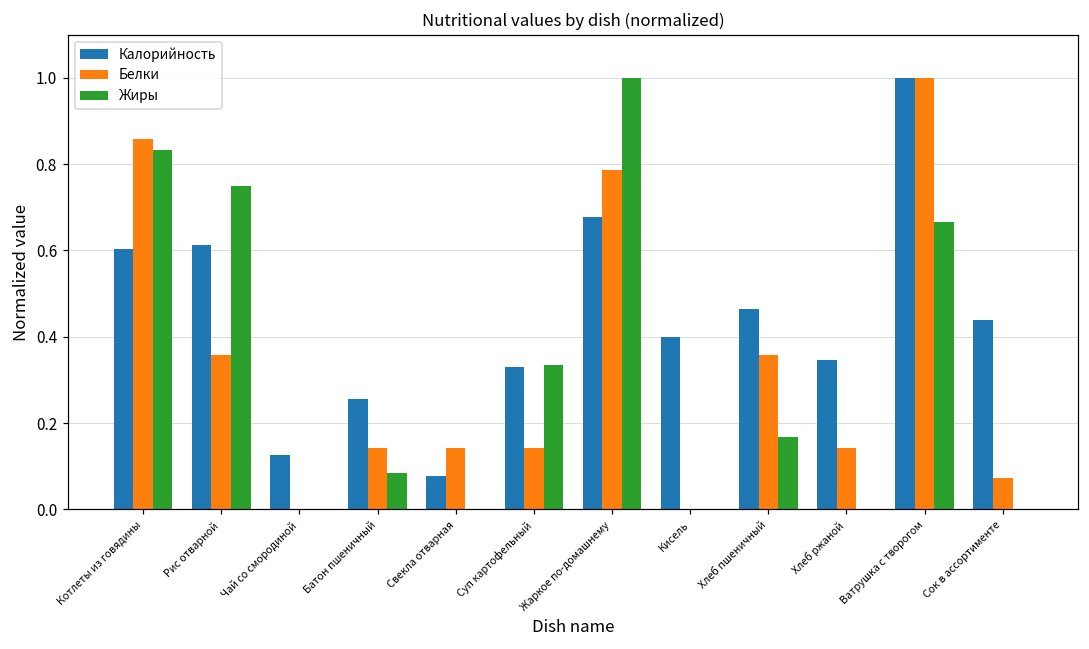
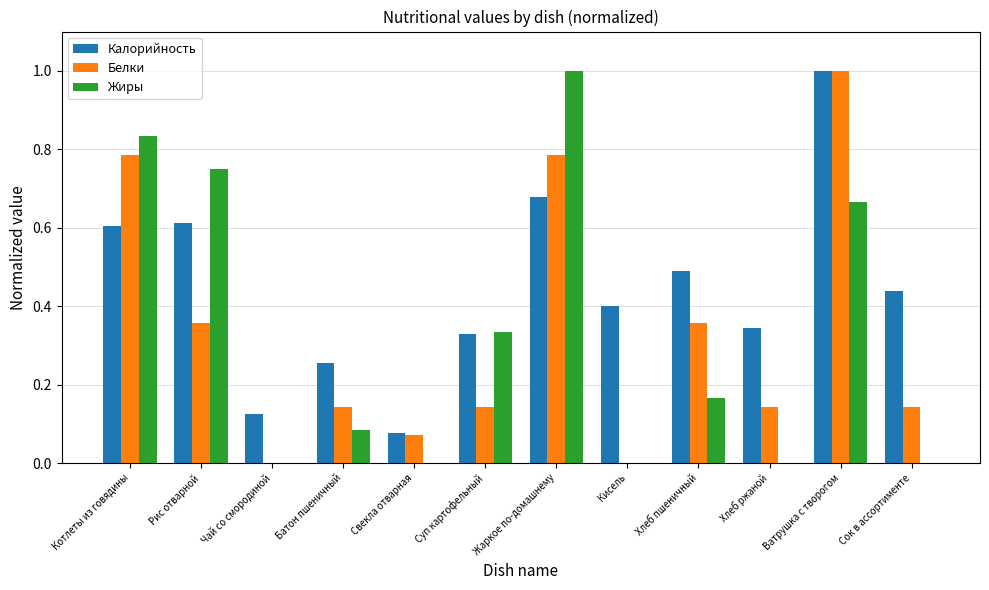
  {
    "Калорийность": {
      "Котлеты из говядины": 0.60,
      "Рис отварной": 0.61,
      "Чай со смородиной": 0.13,
      "Батон пшеничный": 0.25,
      "Свекла отварная": 0.08,
      "Суп картофельный": 0.33,
      "Жаркое по-домашнему": 0.68,
      "Кисель": 0.40,
-     "Хлеб пшеничный": 0.46,
+     "Хлеб пшеничный": 0.49,
      "Хлеб ржаной": 0.35,
      "Ватрушка с творогом": 1.00,
      "Сок в ассортименте": 0.44
    },
    "Белки": {
-     "Котлеты из говядины": 0.86,
+     "Котлеты из говядины": 0.79,
      "Рис отварной": 0.36,
      "Чай со смородиной": 0.00,
      "Батон пшеничный": 0.14,
-     "Свекла отварная": 0.14,
+     "Свекла отварная": 0.07,
      "Суп картофельный": 0.14,
      "Жаркое по-домашнему": 0.79,
      "Кисель": 0.00,
      "Хлеб пшеничный": 0.36,
      "Хлеб ржаной": 0.14,
      "Ватрушка с творогом": 1.00,
-     "Сок в ассортименте": 0.07
+     "Сок в ассортименте": 0.14
    },
    "Жиры": {
      "Котлеты из говядины": 0.83,
      "Рис отварной": 0.75,
      "Чай со смородиной": 0.00,
      "Батон пшеничный": 0.08,
      "Свекла отварная": 0.00,
      "Суп картофельный": 0.33,
      "Жаркое по-домашнему": 1.00,
      "Кисель": 0.00,
      "Хлеб пшеничный": 0.17,
      "Хлеб ржаной": 0.00,
      "Ватрушка с творогом": 0.67,
      "Сок в ассортименте": 0.00
    }
  }
